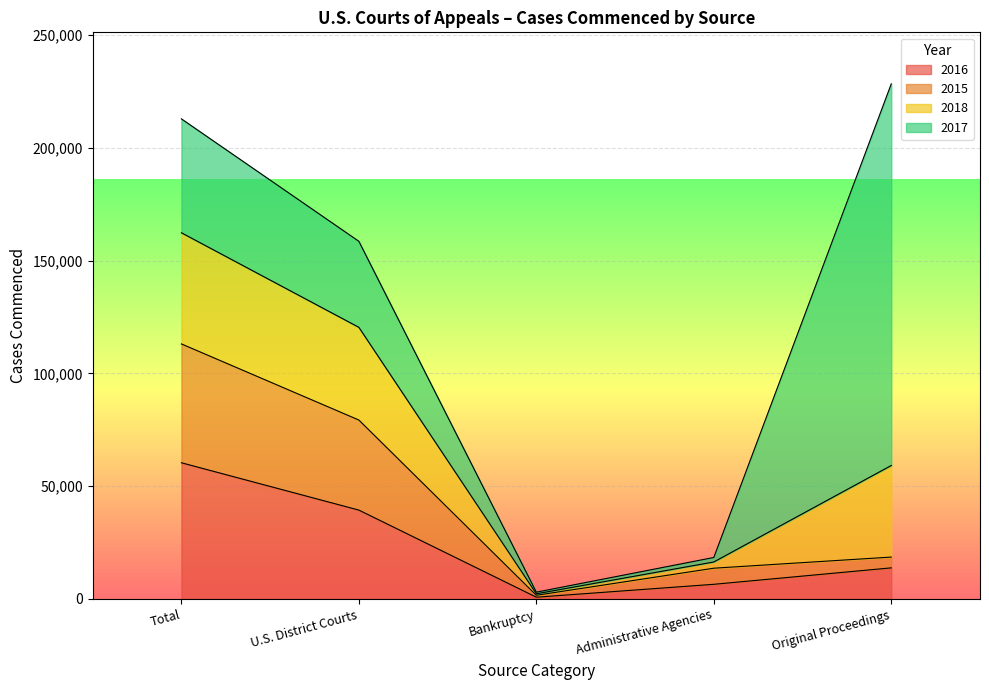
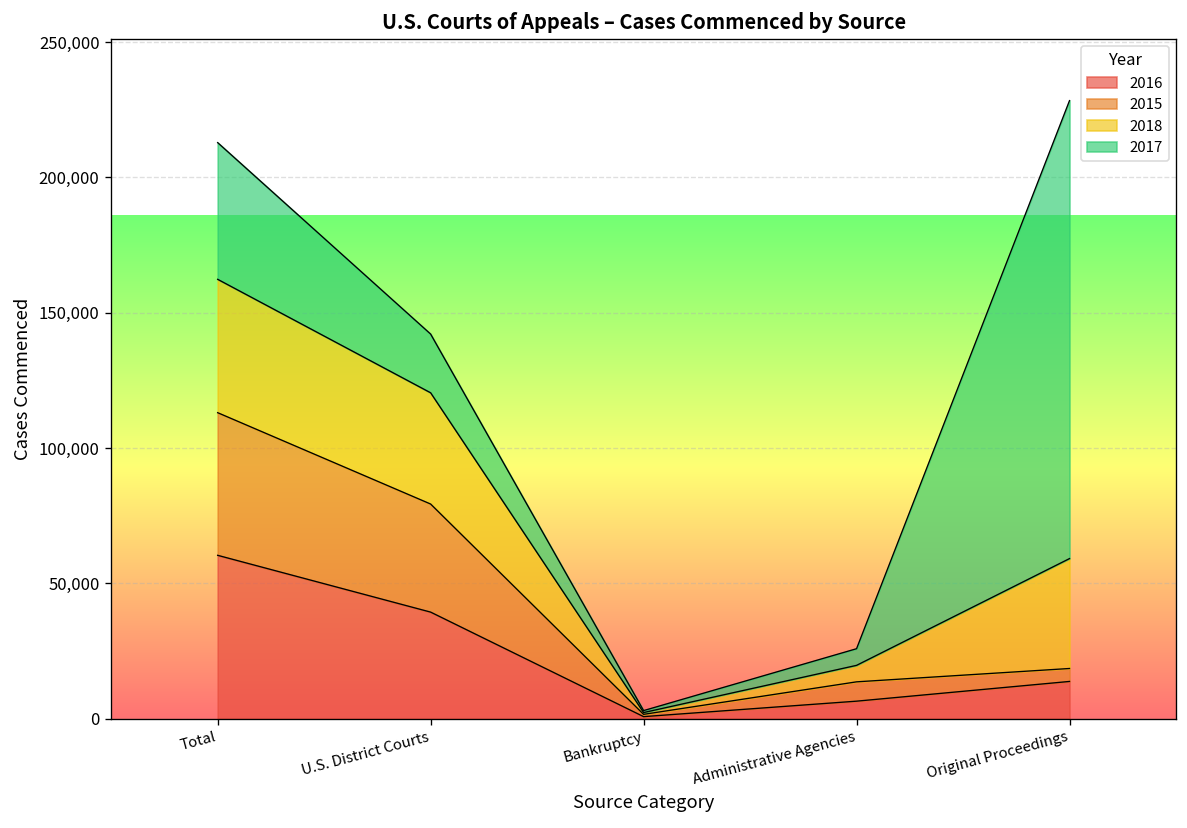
  {
    "2018": {
      "Total": "49,000",
      "U.S. District Courts": "41,000",
-     "Administrative Agencies": "3,000",
+     "Administrative Agencies": "6,000",
      "Original Proceedings": "41,000"
    },
    "2017": {
      "Total": "51,000",
-     "U.S. District Courts": "38,000",
-     "Administrative Agencies": "2,000",
+     "U.S. District Courts": "22,000",
+     "Administrative Agencies": "6,000",
      "Original Proceedings": "169,000"
    }
  }
